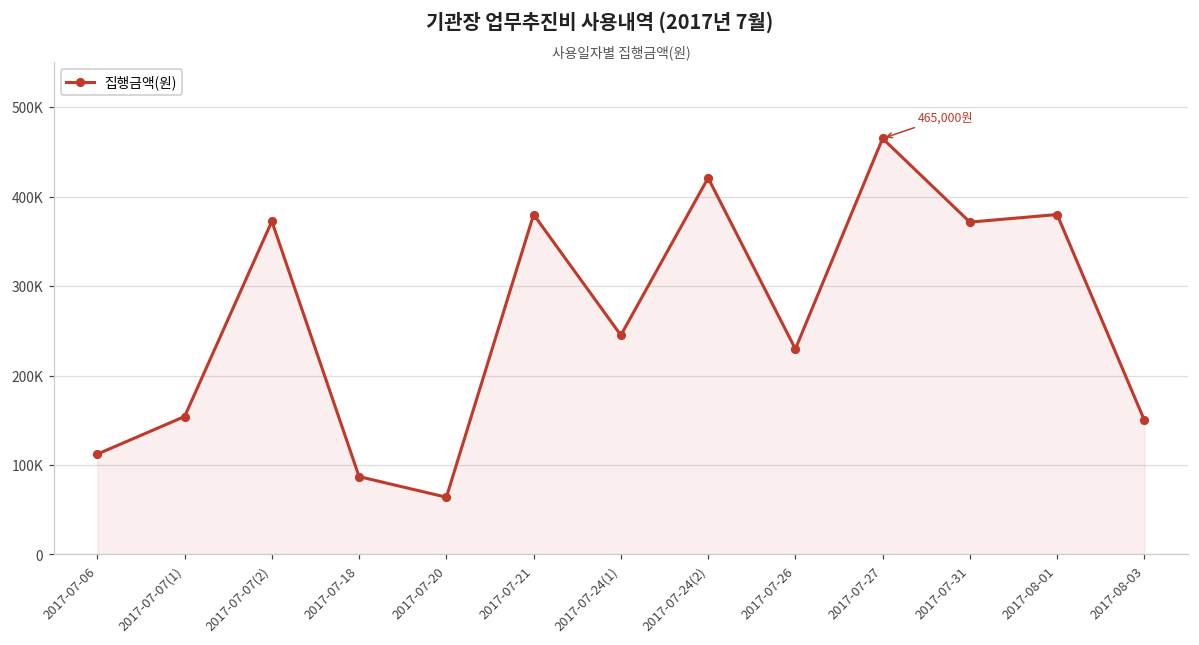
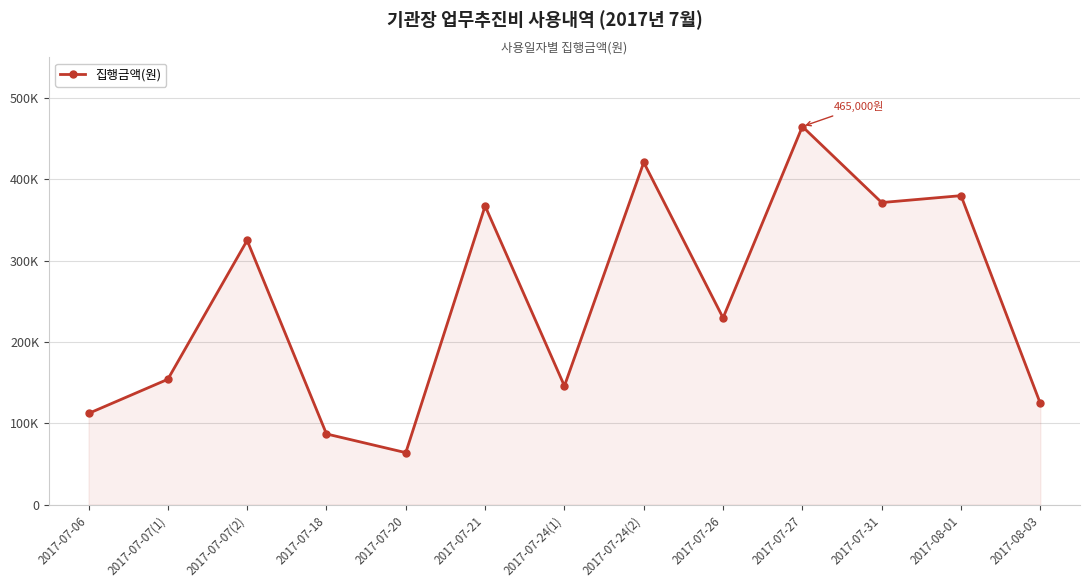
  {
    "2017-07-06": 110000,
    "2017-07-07(1)": 150000,
-   "2017-07-07(2)": 370000,
+   "2017-07-07(2)": 330000,
    "2017-07-18": 90000,
    "2017-07-20": 60000,
-   "2017-07-21": 380000,
-   "2017-07-24(1)": 250000,
+   "2017-07-21": 370000,
+   "2017-07-24(1)": 150000,
    "2017-07-24(2)": 420000,
    "2017-07-26": 230000,
    "2017-07-31": 370000,
    "2017-08-01": 380000,
-   "2017-08-03": 150000
+   "2017-08-03": 120000
  }
